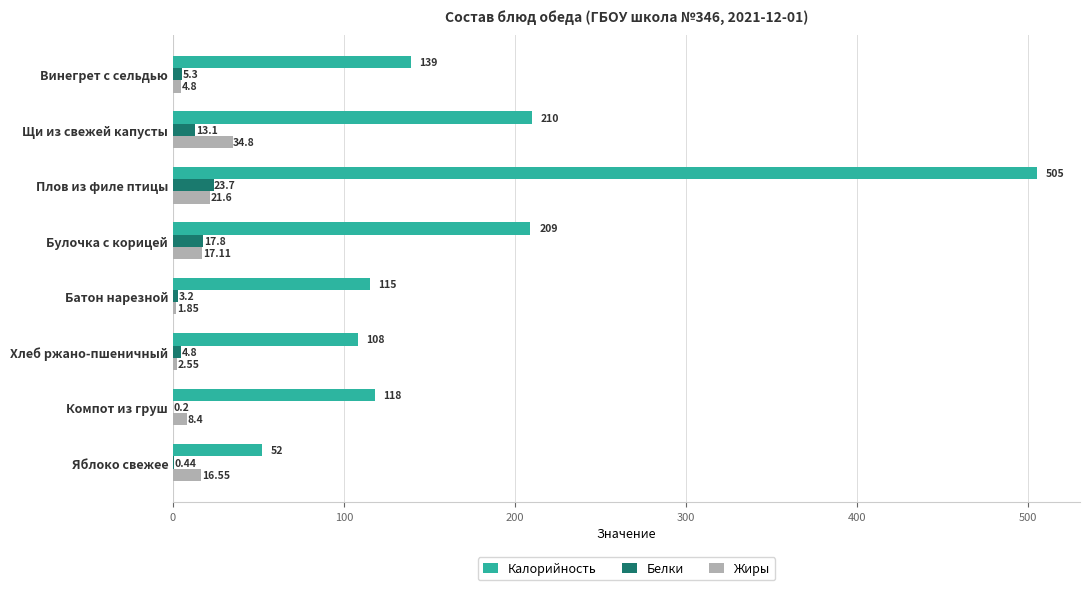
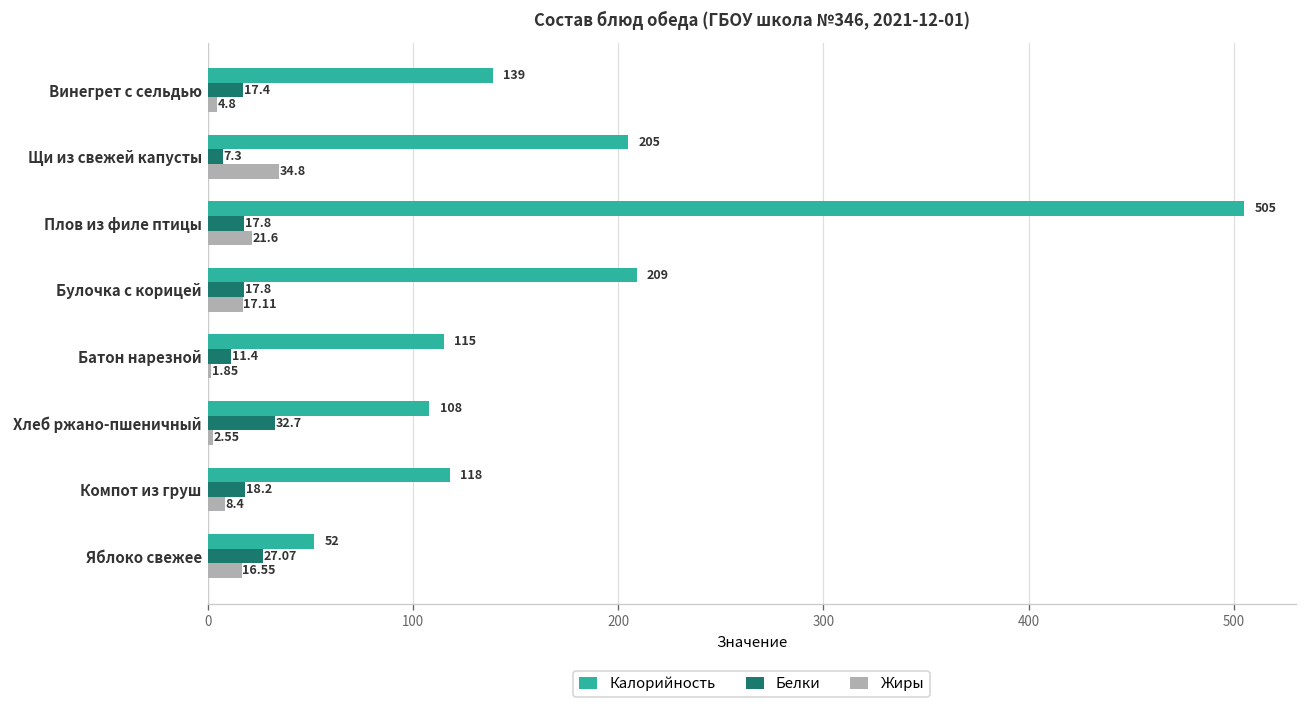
  {
    "Калорийность": {
      "Винегрет с сельдью": 139,
-     "Щи из свежей капусты": 210,
+     "Щи из свежей капусты": 205,
      "Плов из филе птицы": 505,
      "Булочка с корицей": 209,
      "Батон нарезной": 115,
      "Хлеб ржано-пшеничный": 108,
      "Компот из груш": 118,
      "Яблоко свежее": 52
    },
    "Белки": {
-     "Винегрет с сельдью": 5.3,
-     "Щи из свежей капусты": 13.1,
-     "Плов из филе птицы": 23.7,
+     "Винегрет с сельдью": 17.4,
+     "Щи из свежей капусты": 7.3,
+     "Плов из филе птицы": 17.8,
      "Булочка с корицей": 17.8,
-     "Батон нарезной": 3.2,
-     "Хлеб ржано-пшеничный": 4.8,
-     "Компот из груш": 0.2,
-     "Яблоко свежее": 0.44
+     "Батон нарезной": 11.4,
+     "Хлеб ржано-пшеничный": 32.7,
+     "Компот из груш": 18.2,
+     "Яблоко свежее": 27.07
    },
    "Жиры": {
      "Винегрет с сельдью": 4.8,
      "Щи из свежей капусты": 34.8,
      "Плов из филе птицы": 21.6,
      "Булочка с корицей": 17.11,
      "Батон нарезной": 1.85,
      "Хлеб ржано-пшеничный": 2.55,
      "Компот из груш": 8.4,
      "Яблоко свежее": 16.55
    }
  }
